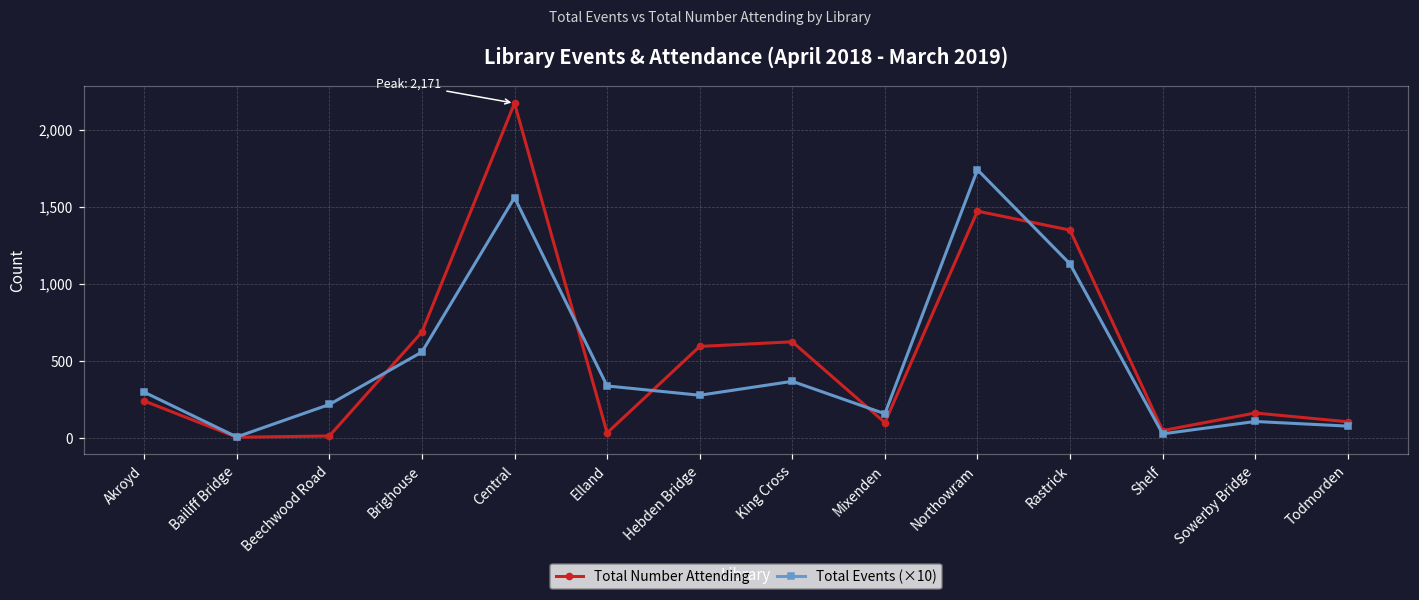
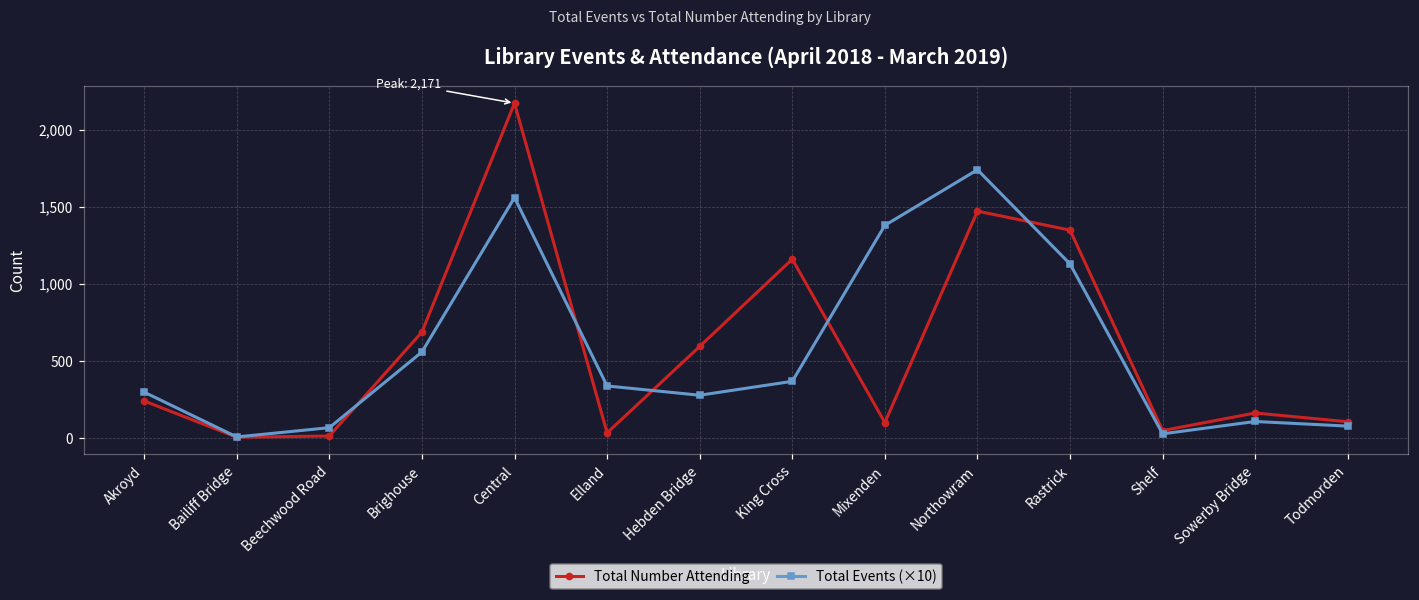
  {
    "Total Number Attending": {
      "Akroyd": "240",
      "Beechwood Road": "20",
      "Brighouse": "690",
      "Elland": "40",
      "Hebden Bridge": "600",
-     "King Cross": "630",
+     "King Cross": "1,160",
      "Mixenden": "100",
      "Northowram": "1,470",
      "Rastrick": "1,350",
      "Shelf": "50",
      "Sowerby Bridge": "170",
      "Todmorden": "110"
    },
    "Total Events (×10)": {
      "Akroyd": "300",
-     "Beechwood Road": "220",
+     "Beechwood Road": "70",
      "Brighouse": "560",
      "Central": "1,560",
      "Elland": "340",
      "Hebden Bridge": "280",
      "King Cross": "370",
-     "Mixenden": "160",
+     "Mixenden": "1,380",
      "Northowram": "1,740",
      "Rastrick": "1,130",
      "Shelf": "30",
      "Sowerby Bridge": "110",
      "Todmorden": "80"
    }
  }
